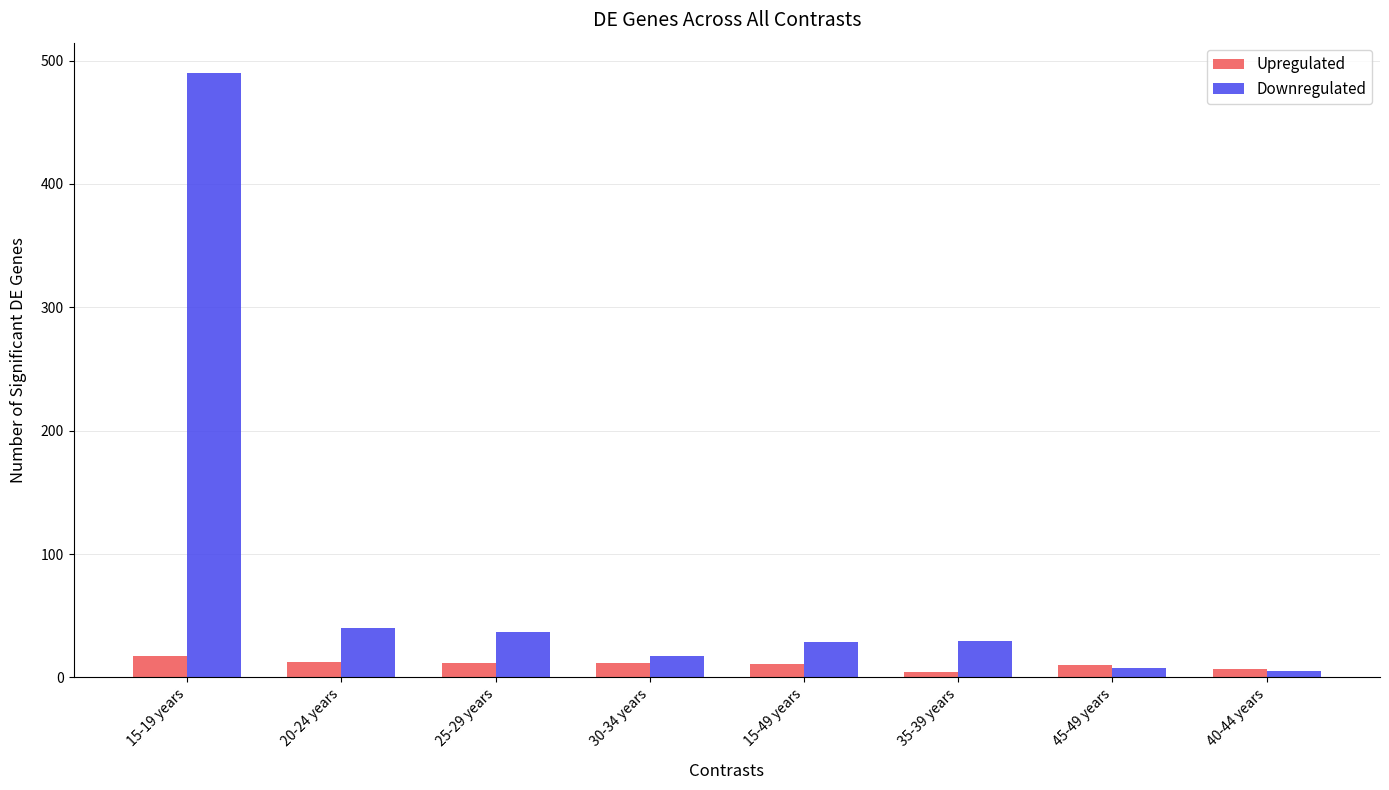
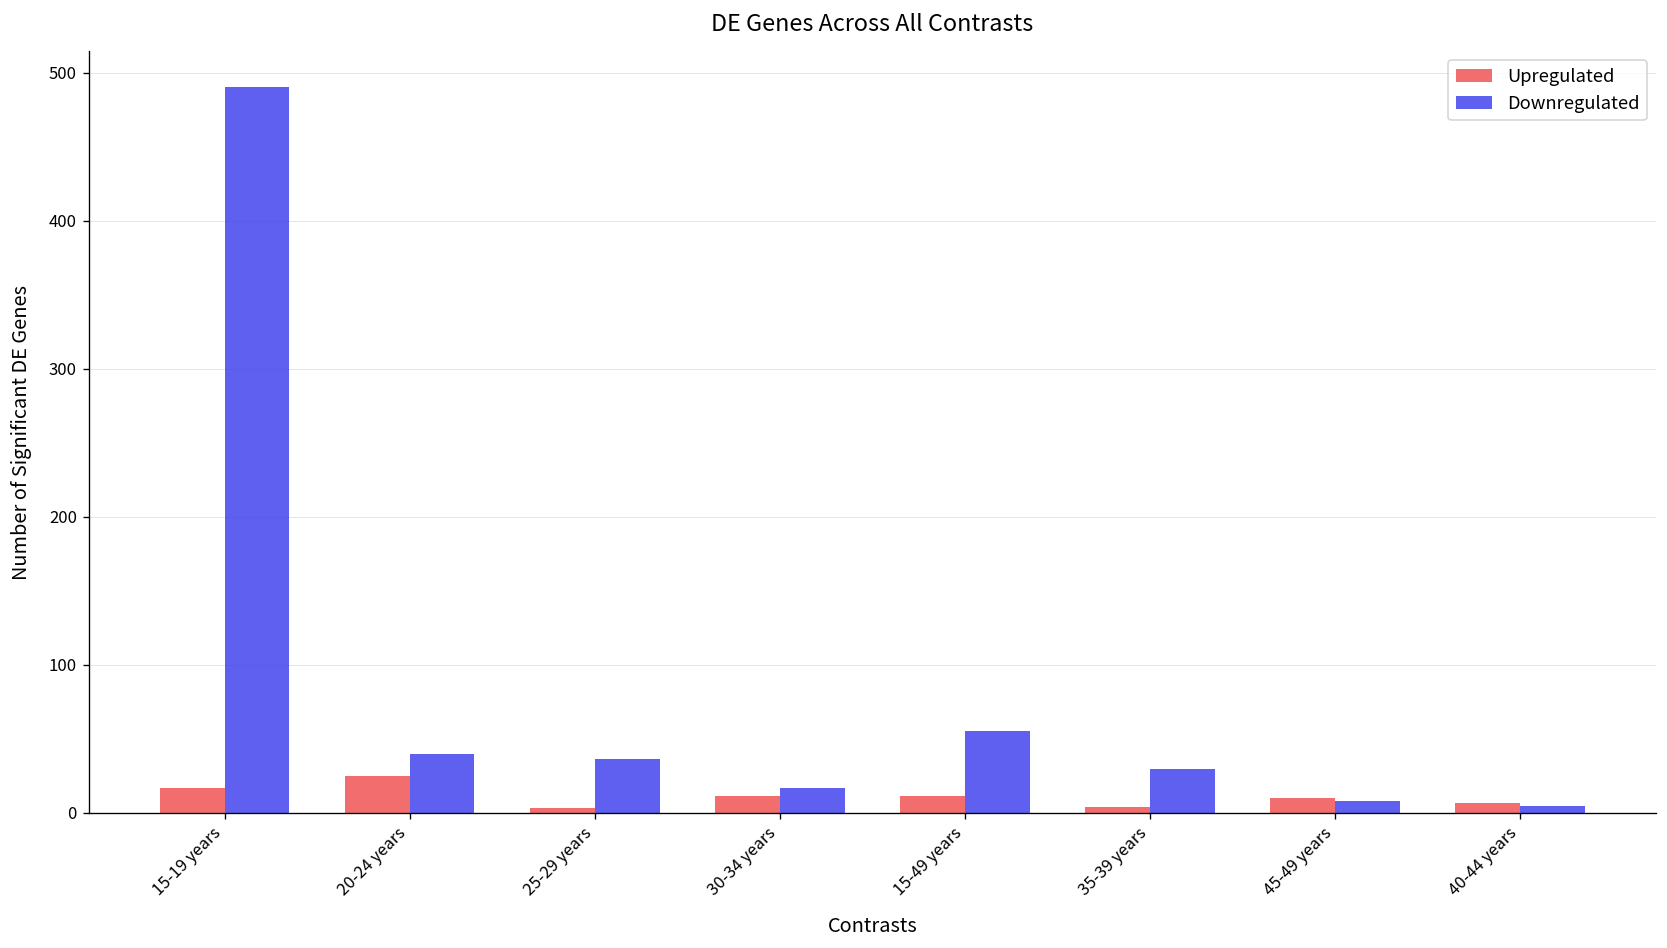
  {
    "Upregulated": {
      "15-19 years": 17,
-     "20-24 years": 12,
-     "25-29 years": 12,
+     "20-24 years": 25,
+     "25-29 years": 4,
      "30-34 years": 11,
      "15-49 years": 11,
      "35-39 years": 4,
      "45-49 years": 10,
      "40-44 years": 7
    },
    "Downregulated": {
      "15-19 years": 490,
      "20-24 years": 40,
      "25-29 years": 37,
      "30-34 years": 17,
-     "15-49 years": 29,
+     "15-49 years": 55,
      "35-39 years": 29,
      "45-49 years": 8,
      "40-44 years": 5
    }
  }
